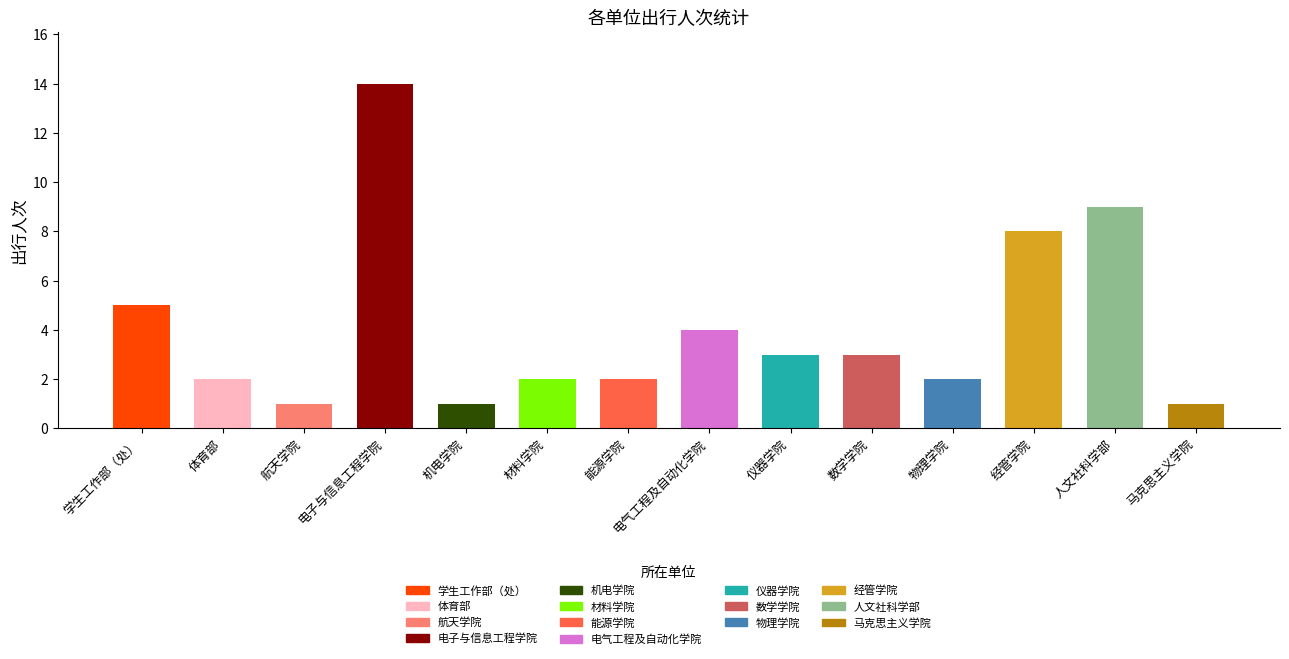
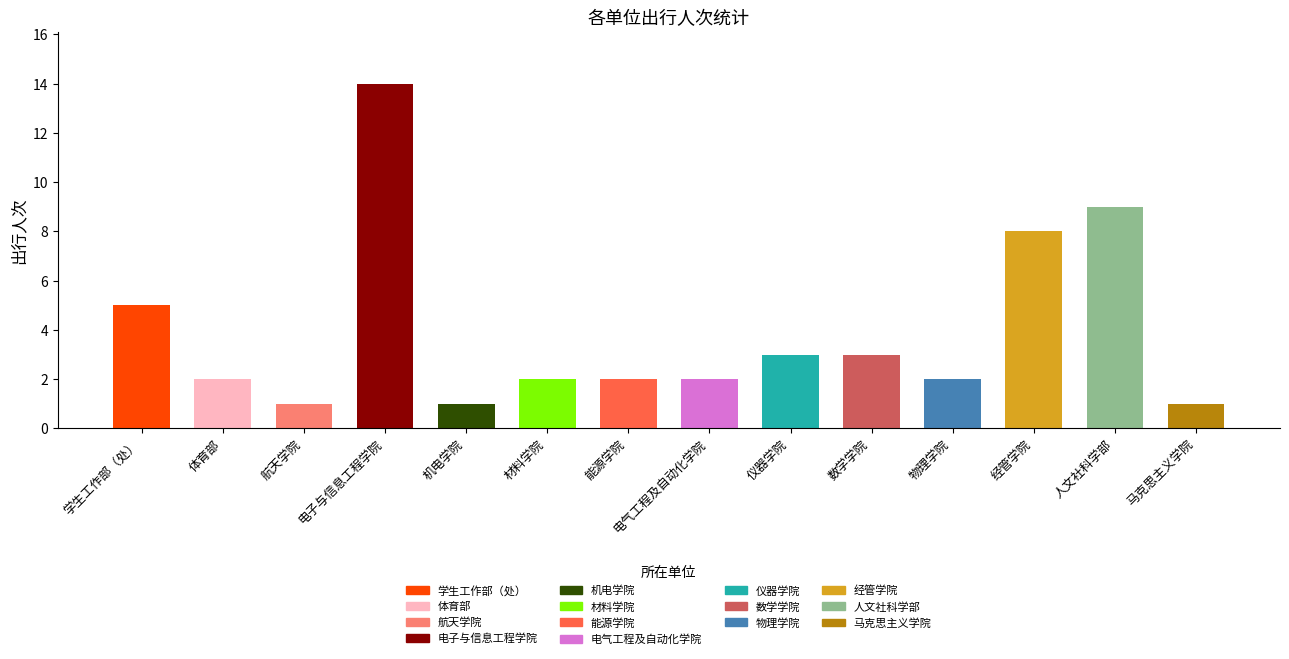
  {
    "学生工作部（处）": 5,
    "体育部": 2,
    "航天学院": 1,
    "电子与信息工程学院": 14,
    "机电学院": 1,
    "材料学院": 2,
    "能源学院": 2,
-   "电气工程及自动化学院": 4,
+   "电气工程及自动化学院": 2,
    "仪器学院": 3,
    "数学学院": 3,
    "物理学院": 2,
    "经管学院": 8,
    "人文社科学部": 9,
    "马克思主义学院": 1
  }
